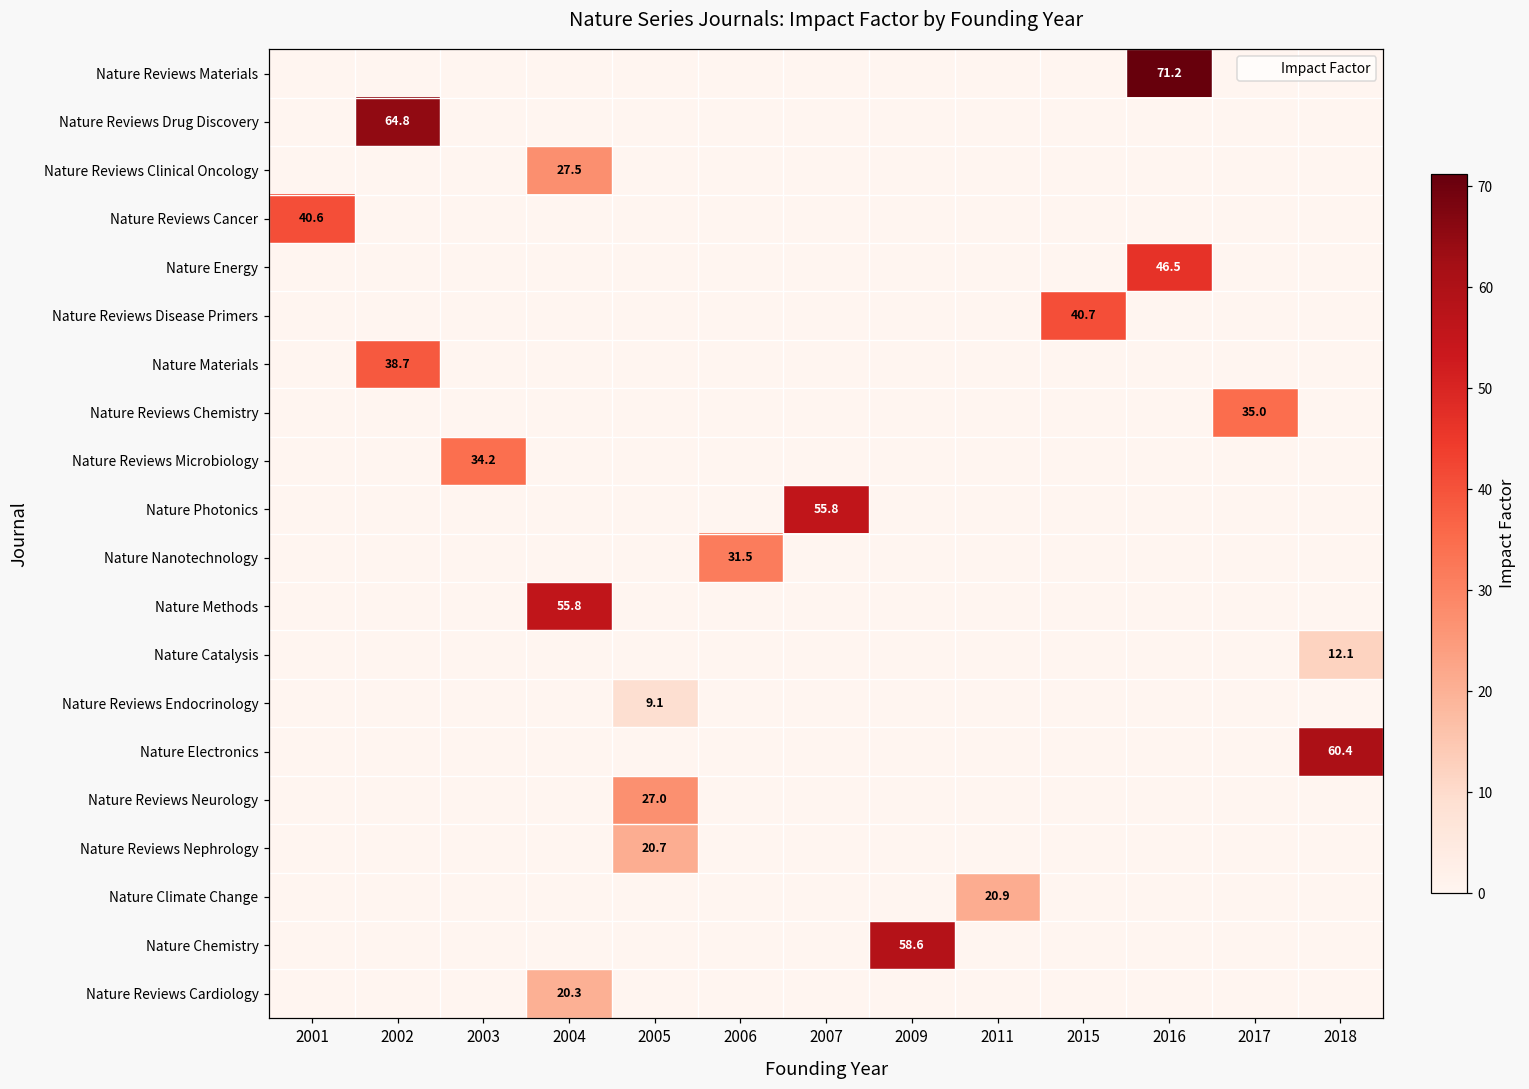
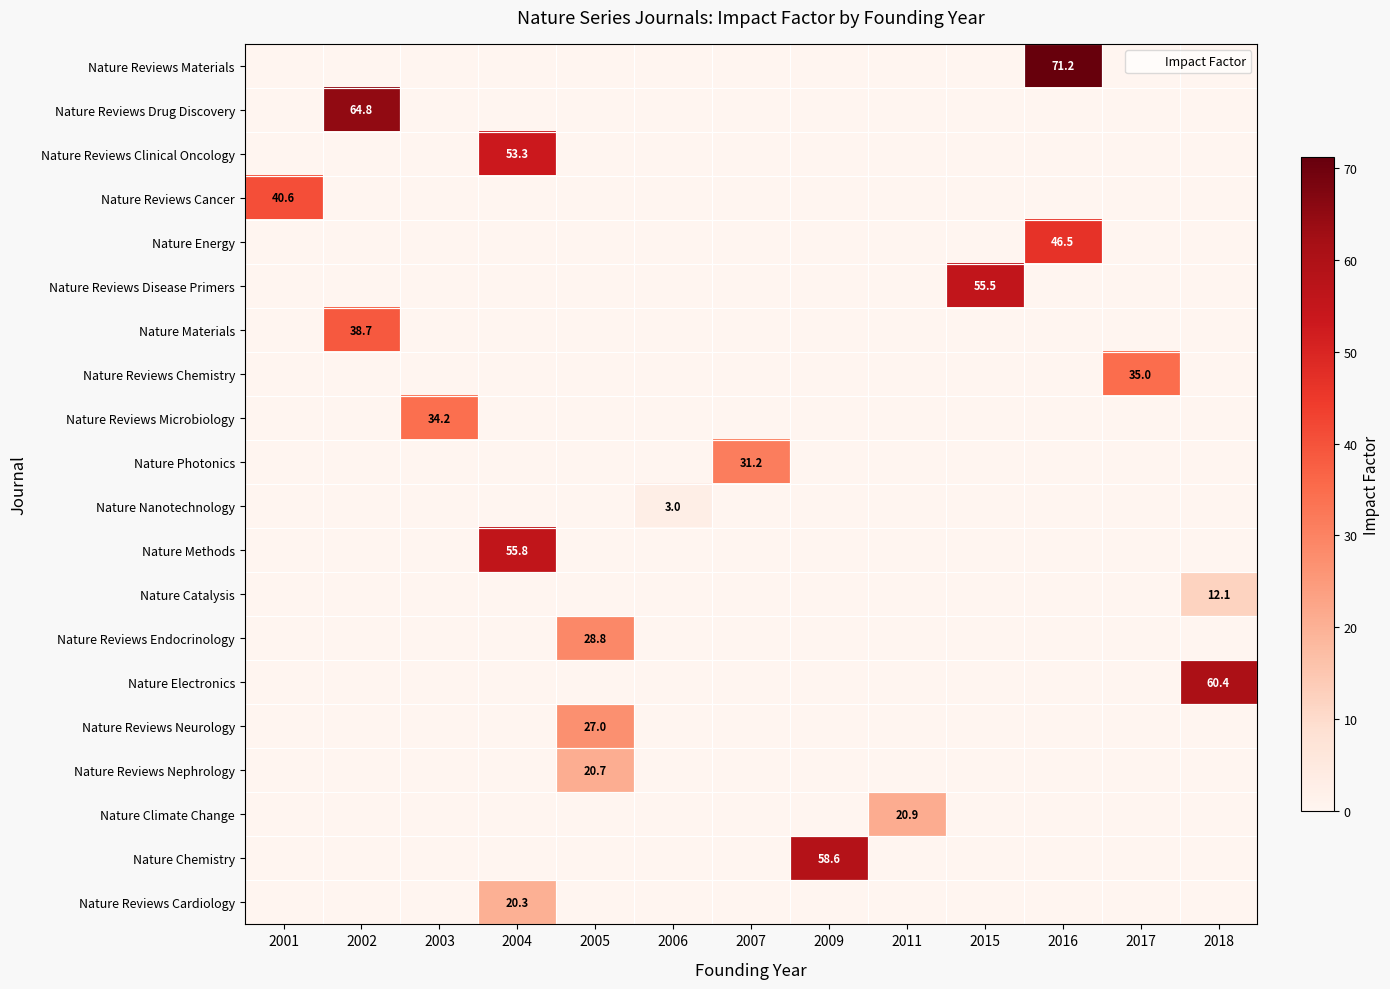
  {
    "Nature Reviews Materials": {
      "2016": 71.2
    },
    "Nature Reviews Drug Discovery": {
      "2002": 64.8
    },
    "Nature Reviews Clinical Oncology": {
-     "2004": 27.5
+     "2004": 53.3
    },
    "Nature Reviews Cancer": {
      "2001": 40.6
    },
    "Nature Energy": {
      "2016": 46.5
    },
    "Nature Reviews Disease Primers": {
-     "2015": 40.7
+     "2015": 55.5
    },
    "Nature Materials": {
      "2002": 38.7
    },
    "Nature Reviews Chemistry": {
      "2017": 35.0
    },
    "Nature Reviews Microbiology": {
      "2003": 34.2
    },
    "Nature Photonics": {
-     "2007": 55.8
+     "2007": 31.2
    },
    "Nature Nanotechnology": {
-     "2006": 31.5
+     "2006": 3.0
    },
    "Nature Methods": {
      "2004": 55.8
    },
    "Nature Catalysis": {
      "2018": 12.1
    },
    "Nature Reviews Endocrinology": {
-     "2005": 9.1
+     "2005": 28.8
    },
    "Nature Electronics": {
      "2018": 60.4
    },
    "Nature Reviews Neurology": {
      "2005": 27.0
    },
    "Nature Reviews Nephrology": {
      "2005": 20.7
    },
    "Nature Climate Change": {
      "2011": 20.9
    },
    "Nature Chemistry": {
      "2009": 58.6
    },
    "Nature Reviews Cardiology": {
      "2004": 20.3
    }
  }
